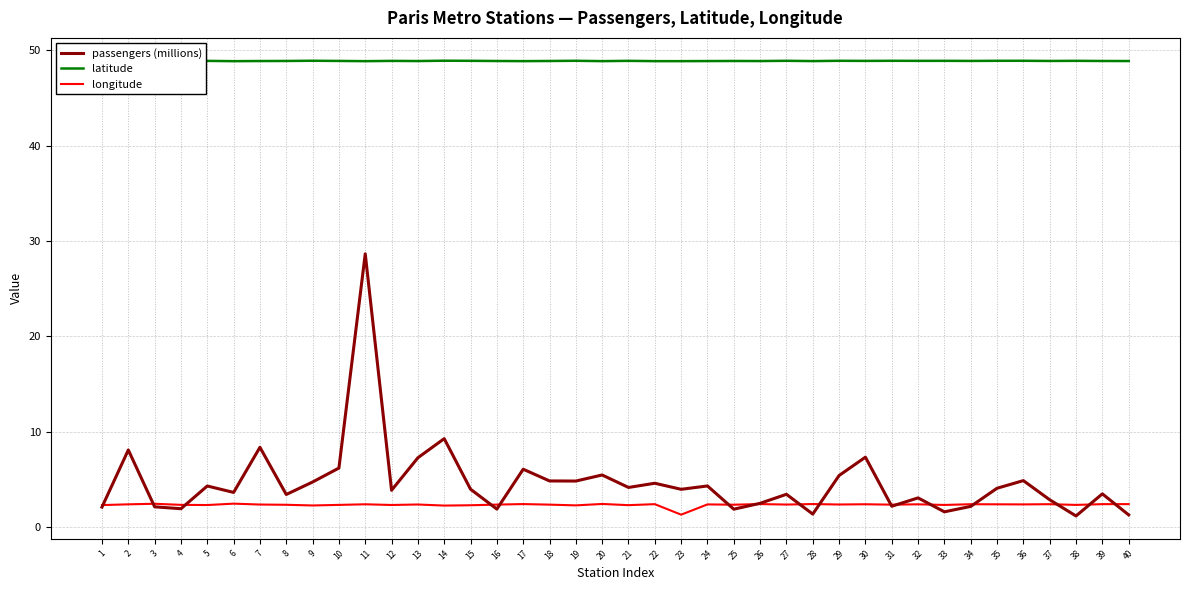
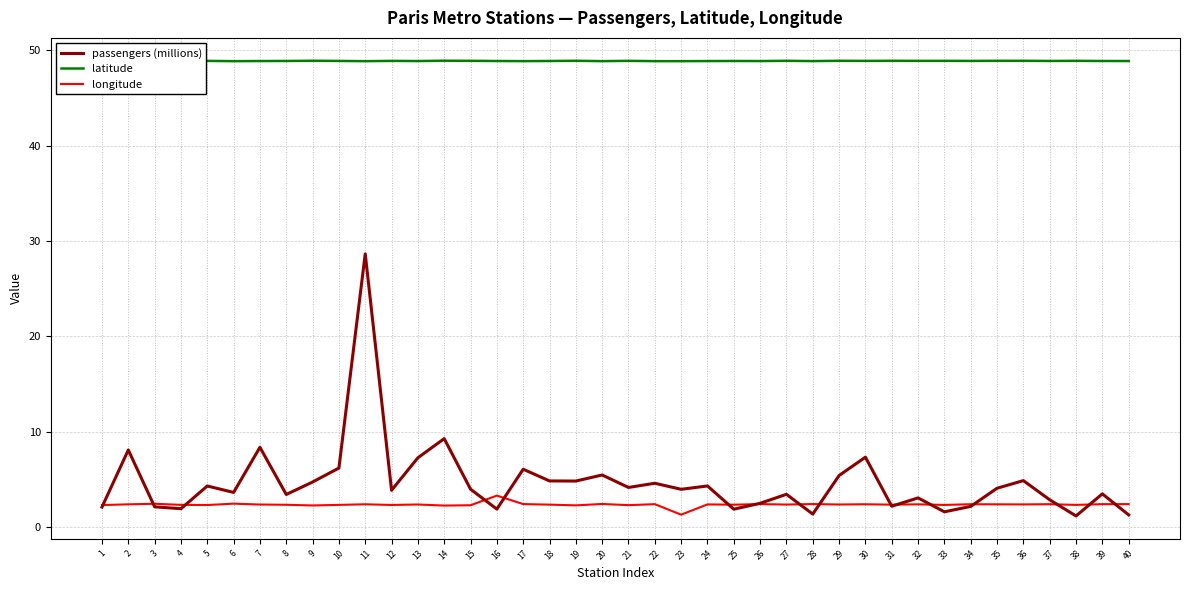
  {
    "latitude": {
      "5": 49,
      "6": 49,
      "7": 49,
      "8": 49,
      "9": 49,
      "10": 49,
      "11": 49,
      "12": 49,
      "13": 49,
      "14": 49,
      "15": 49,
      "16": 49,
      "17": 49,
      "18": 49,
      "19": 49,
      "20": 49,
      "21": 49,
      "22": 49,
      "23": 49,
      "24": 49,
      "25": 49,
      "26": 49,
      "27": 49,
      "28": 49,
      "29": 49,
      "30": 49,
      "31": 49,
      "32": 49,
      "33": 49,
      "34": 49,
      "35": 49,
      "36": 49,
      "37": 49,
      "38": 49,
      "39": 49,
      "40": 49
    },
    "passengers (millions)": {
      "2": 8,
      "3": 2,
      "4": 2,
      "5": 4,
      "6": 4,
      "7": 8,
      "8": 3,
      "9": 5,
      "10": 6,
      "11": 29,
      "12": 4,
      "13": 7,
      "14": 9,
      "15": 4,
      "16": 2,
      "17": 6,
      "18": 5,
      "19": 5,
      "20": 5,
      "21": 4,
      "22": 5,
      "23": 4,
      "24": 4,
      "25": 2,
      "27": 3,
      "28": 1,
      "29": 5,
      "30": 7,
      "32": 3,
      "33": 2,
      "35": 4,
      "36": 5,
      "37": 3,
      "38": 1,
      "39": 3,
      "40": 1
    },
    "longitude": {
      "2": 2,
      "3": 2,
      "4": 2,
      "5": 2,
      "6": 2,
      "7": 2,
      "8": 2,
      "9": 2,
      "10": 2,
      "11": 2,
      "12": 2,
      "13": 2,
      "14": 2,
      "15": 2,
-     "16": 2,
+     "16": 3,
      "17": 2,
      "18": 2,
      "19": 2,
      "20": 2,
      "21": 2,
      "22": 2,
      "23": 1,
      "24": 2,
      "25": 2,
      "27": 2,
      "28": 2,
      "29": 2,
      "30": 2,
      "32": 2,
      "33": 2,
      "35": 2,
      "36": 2,
      "37": 2,
      "38": 2,
      "39": 2,
      "40": 2
    }
  }
